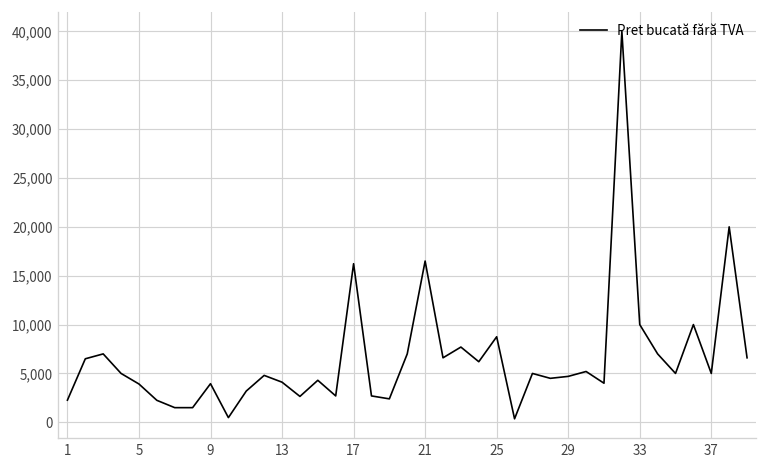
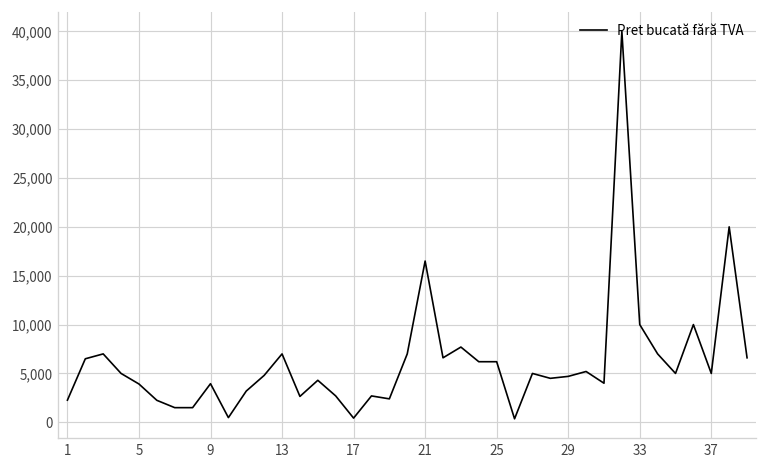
  {
    "1": "2,000",
    "5": "4,000",
    "9": "4,000",
-   "13": "4,000",
-   "17": "16,000",
+   "13": "7,000",
+   "17": "0",
    "21": "17,000",
-   "25": "9,000",
+   "25": "6,000",
    "29": "5,000",
    "33": "10,000",
    "37": "5,000"
  }
